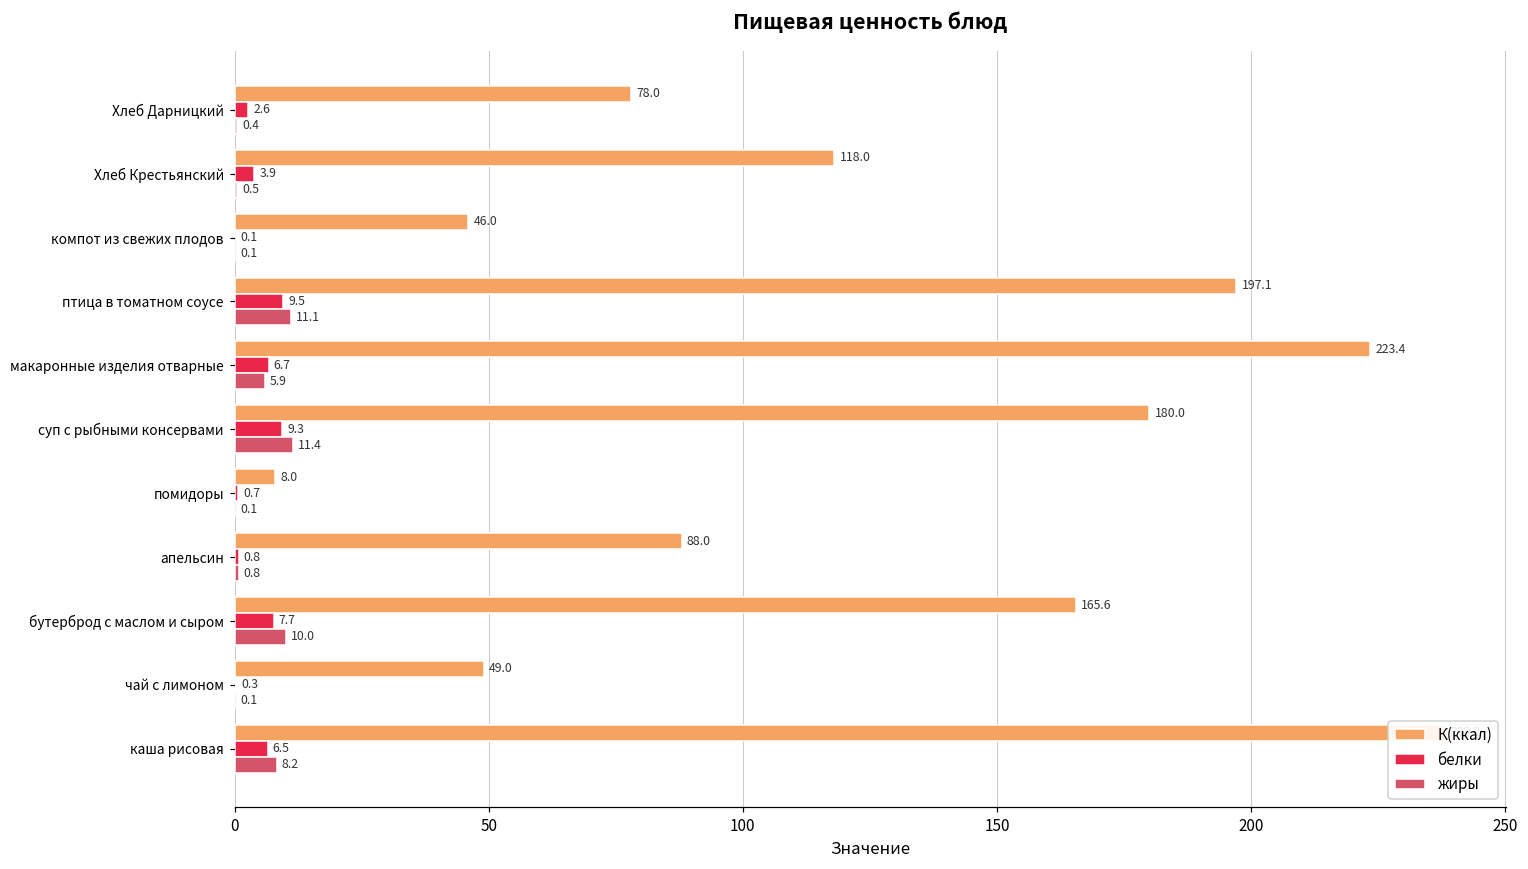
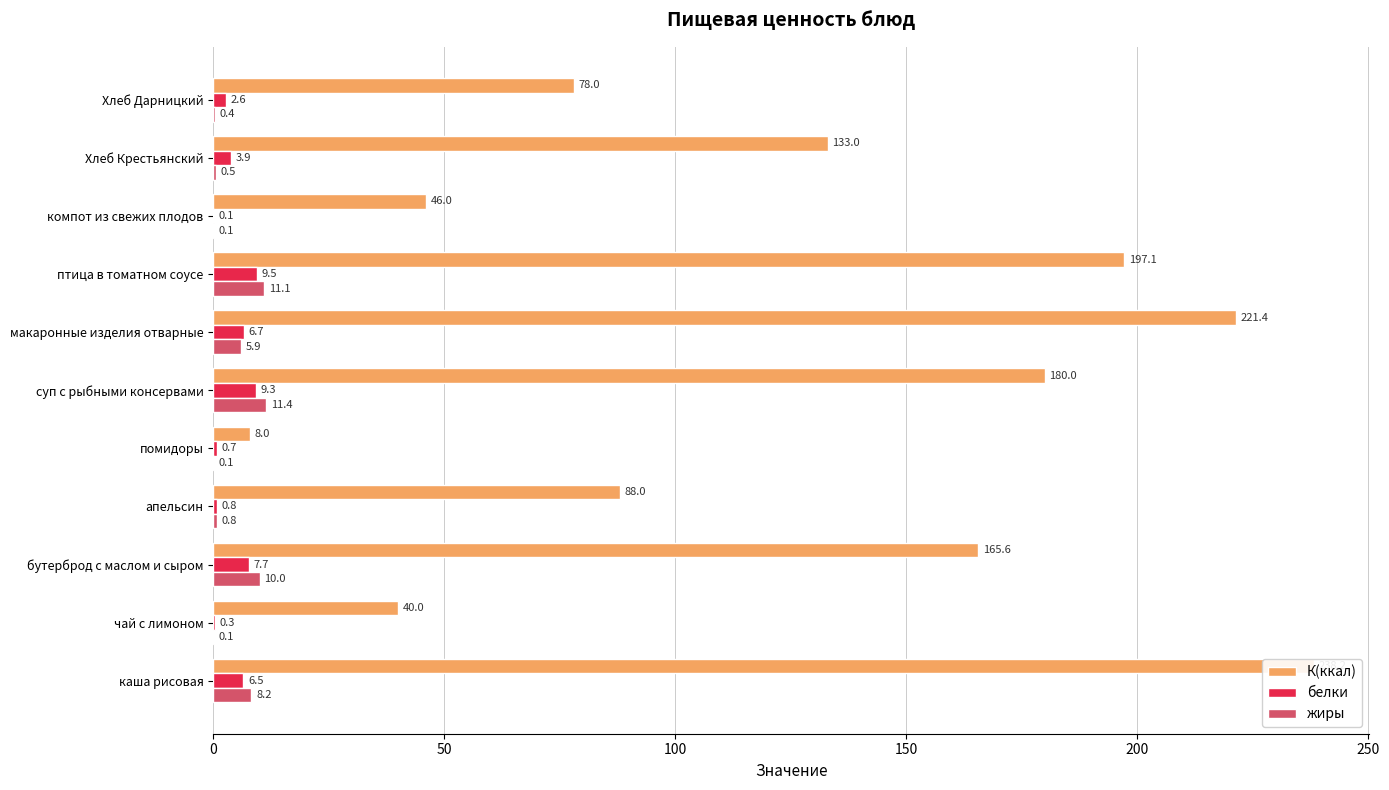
  {
    "К(ккал)": {
      "Хлеб Дарницкий": 78.0,
-     "Хлеб Крестьянский": 118.0,
+     "Хлеб Крестьянский": 133.0,
      "компот из свежих плодов": 46.0,
      "птица в томатном соусе": 197.1,
-     "макаронные изделия отварные": 223.4,
+     "макаронные изделия отварные": 221.4,
      "суп с рыбными консервами": 180.0,
      "помидоры": 8.0,
      "апельсин": 88.0,
      "бутерброд с маслом и сыром": 165.6,
-     "чай с лимоном": 49.0
+     "чай с лимоном": 40.0
    }
  }
